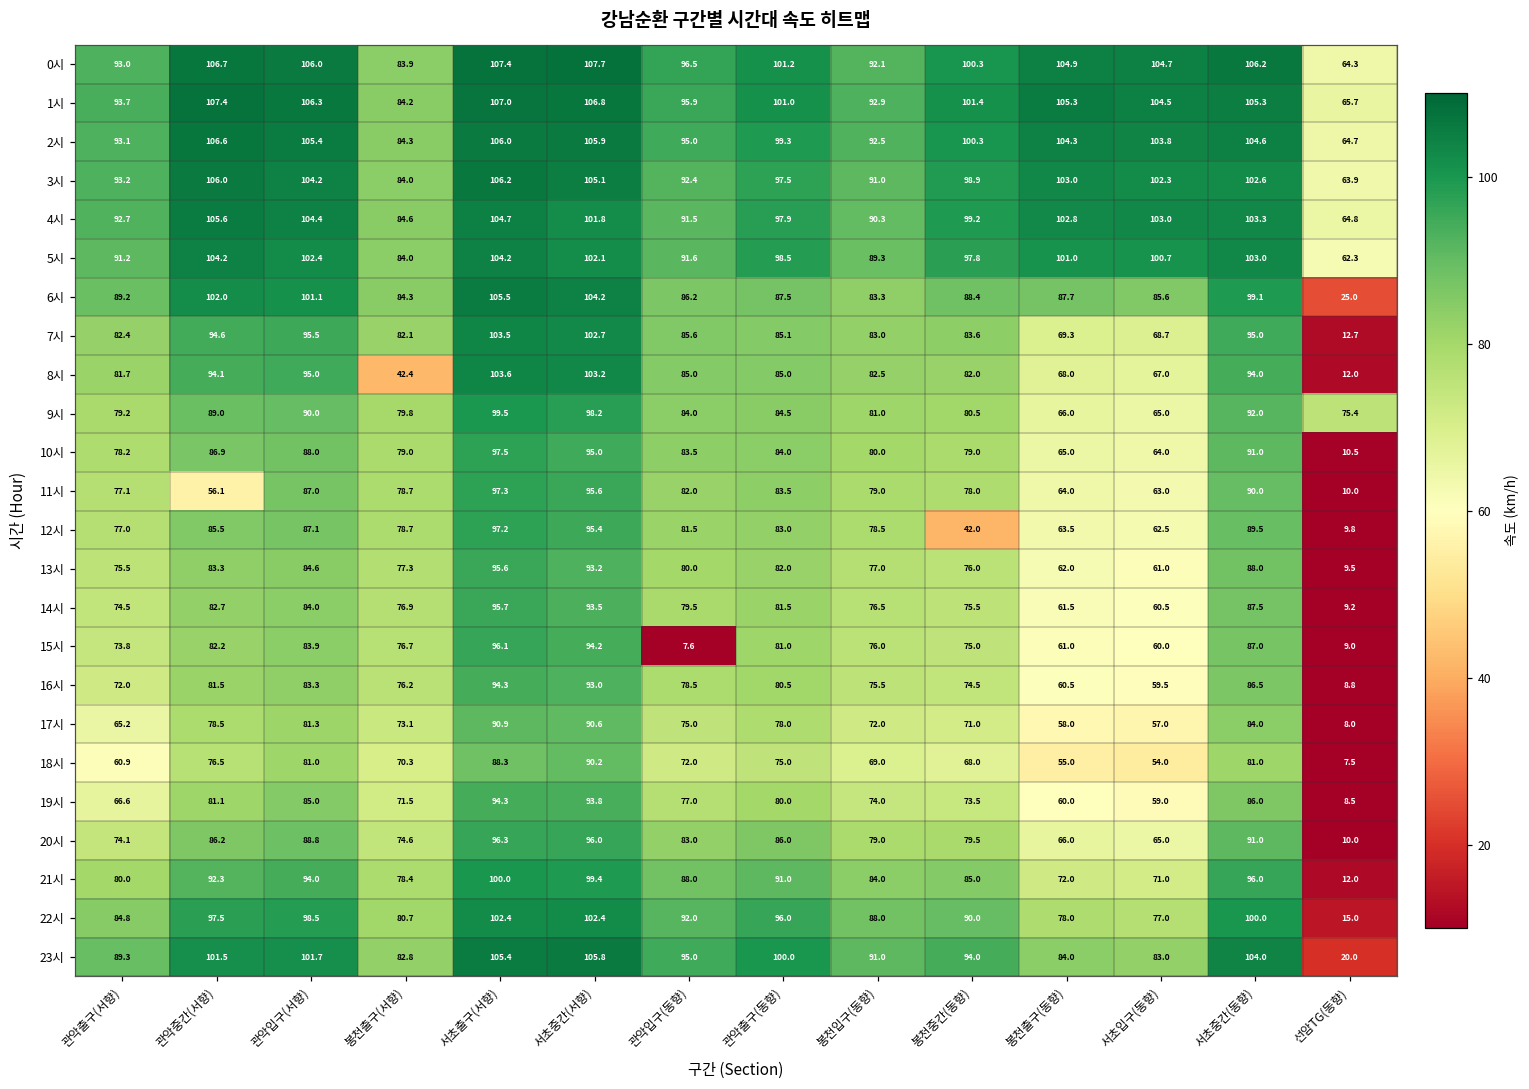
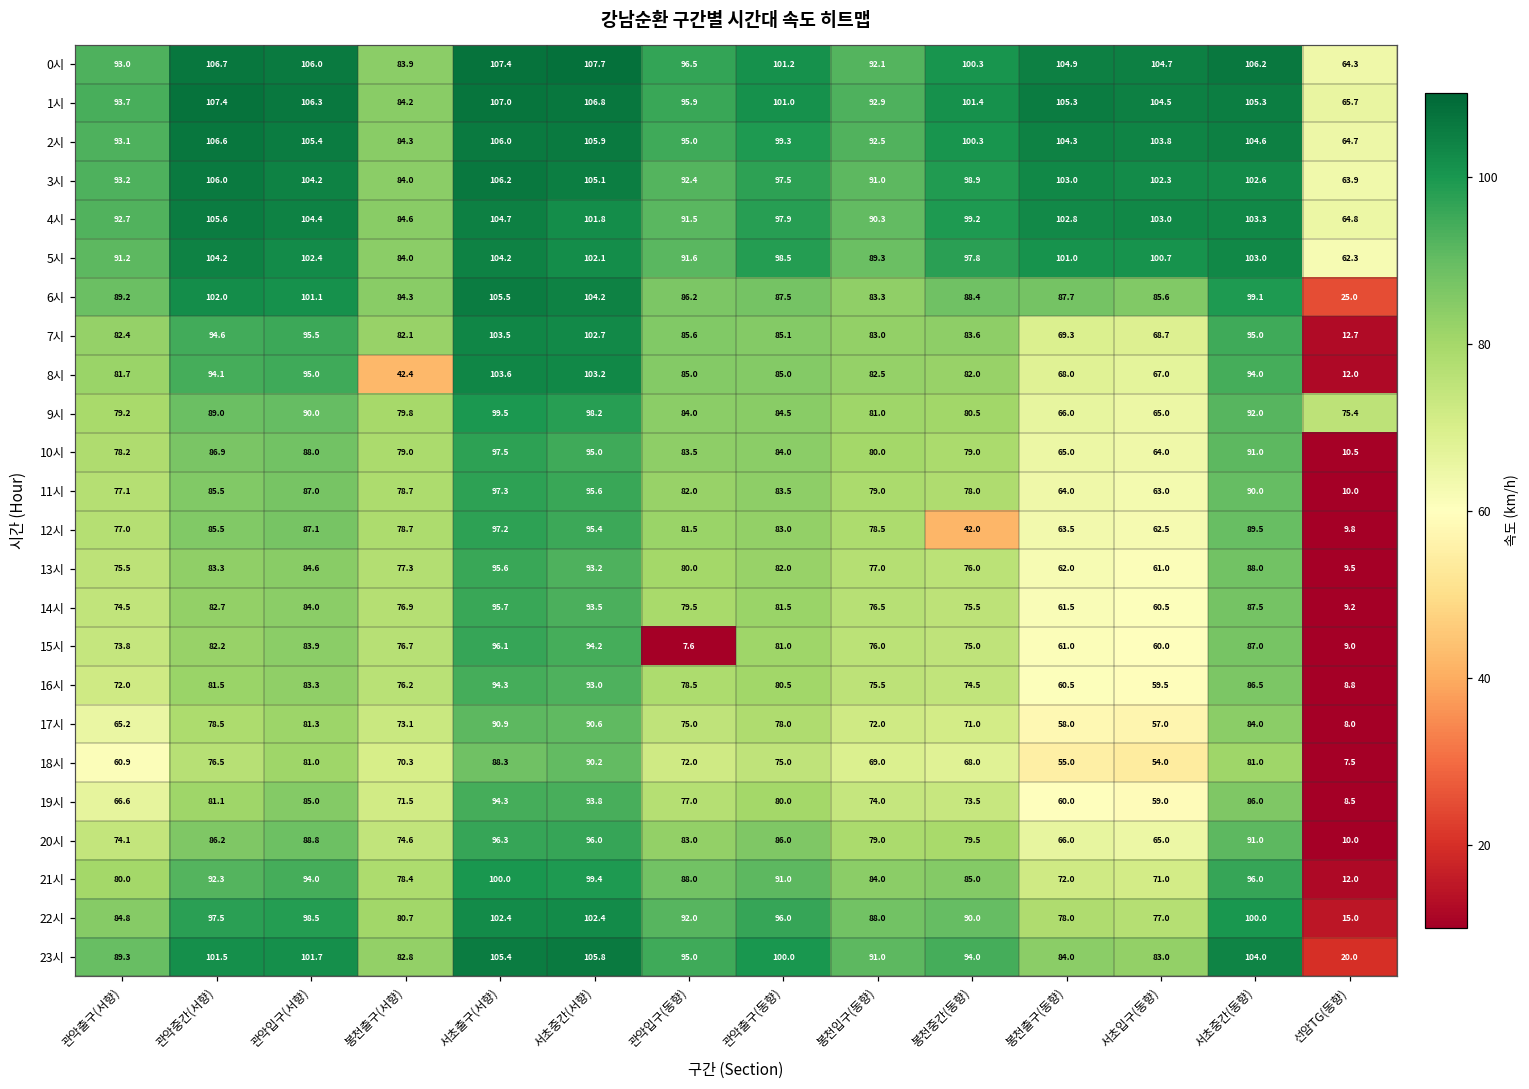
  {
    "11시": {
      "관악출구(서향)": 77.1,
-     "관악중간(서향)": 56.1,
+     "관악중간(서향)": 85.5,
      "관악입구(서향)": 87.0,
      "봉천출구(서향)": 78.7,
      "서초출구(서향)": 97.3,
      "서초중간(서향)": 95.6,
      "관악입구(동향)": 82.0,
      "관악출구(동향)": 83.5,
      "봉천입구(동향)": 79.0,
      "봉천중간(동향)": 78.0,
      "봉천출구(동향)": 64.0,
      "서초입구(동향)": 63.0,
      "서초중간(동향)": 90.0,
      "선암TG(동향)": 10.0
    }
  }
